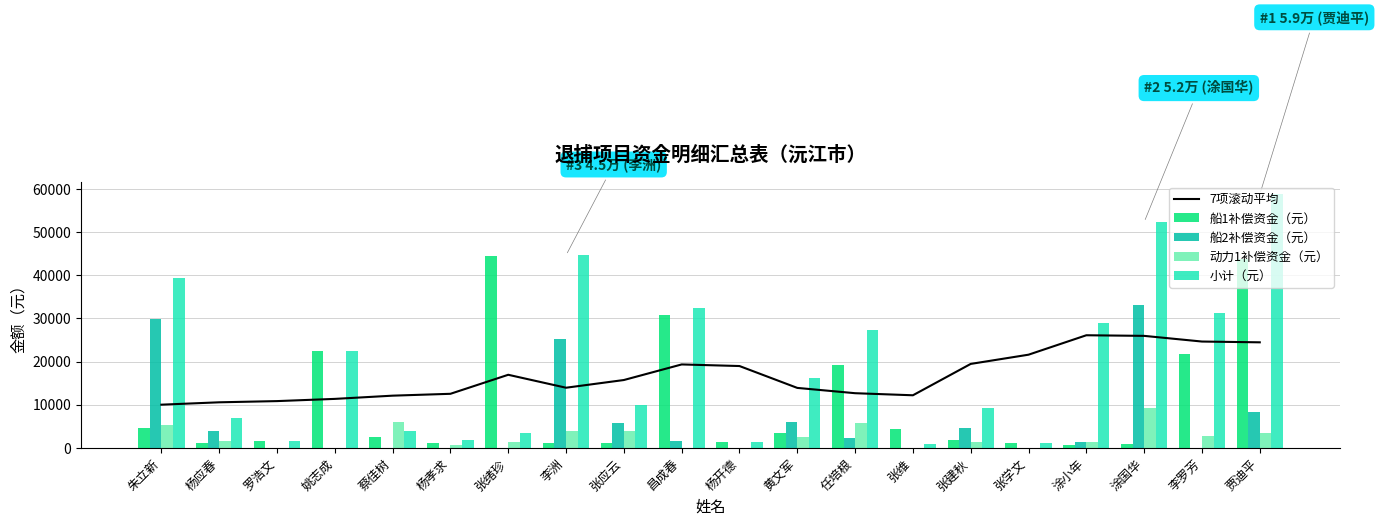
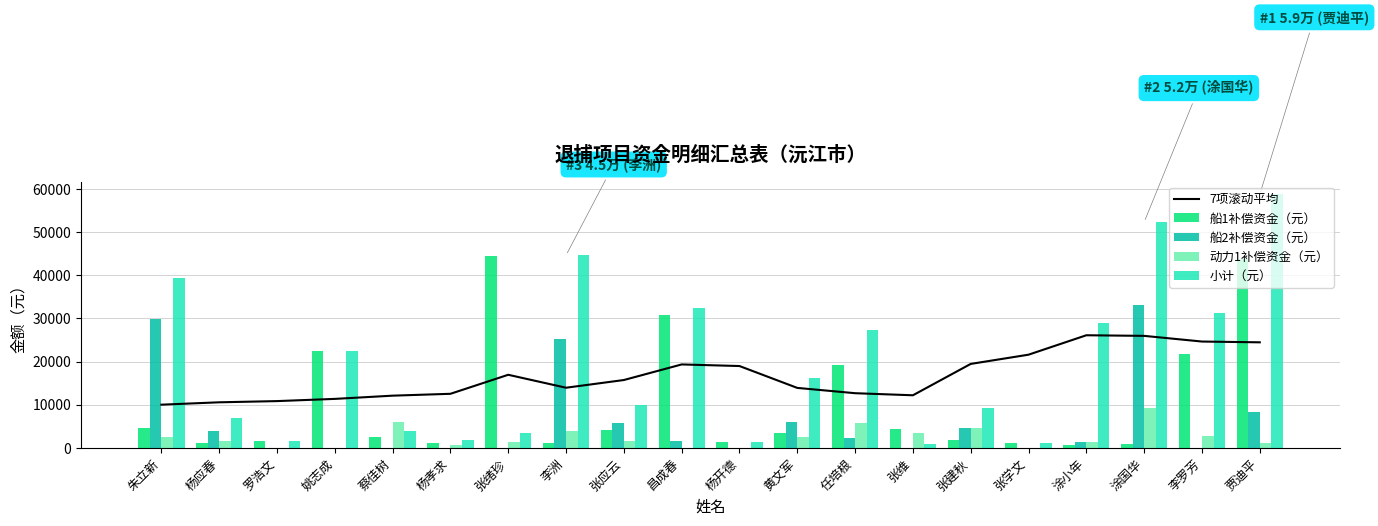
  {
    "船1补偿资金（元）": {
      "朱立新": 5000,
      "杨应春": 1000,
      "罗浩文": 2000,
      "姚志成": 22000,
      "蔡佳树": 2000,
      "杨孝求": 1000,
      "张绪珍": 44000,
      "李洲": 1000,
-     "张应云": 1000,
+     "张应云": 4000,
      "昌成春": 31000,
      "杨开德": 1000,
      "黄文军": 4000,
      "任培根": 19000,
      "张维": 4000,
      "张建秋": 2000,
      "张学文": 1000,
      "涂小年": 1000,
      "涂国华": 1000,
      "李罗芳": 22000
    },
    "7项滚动平均": {
      "朱立新": 10000,
      "杨应春": 11000,
      "罗浩文": 11000,
      "姚志成": 11000,
      "蔡佳树": 12000,
      "杨孝求": 13000,
      "张绪珍": 17000,
      "李洲": 14000,
      "张应云": 16000,
      "昌成春": 19000,
      "杨开德": 19000,
      "黄文军": 14000,
      "任培根": 13000,
      "张维": 12000,
      "张建秋": 19000,
      "张学文": 22000,
      "涂小年": 26000,
      "涂国华": 26000,
      "李罗芳": 25000,
      "贾迪平": 24000
    },
    "动力1补偿资金（元）": {
-     "朱立新": 5000,
+     "朱立新": 3000,
      "杨应春": 2000,
      "罗浩文": 0,
      "姚志成": 0,
      "蔡佳树": 6000,
      "杨孝求": 1000,
      "张绪珍": 1000,
      "李洲": 4000,
-     "张应云": 4000,
+     "张应云": 2000,
      "昌成春": 0,
      "杨开德": 0,
      "黄文军": 3000,
      "任培根": 6000,
-     "张维": 0,
-     "张建秋": 1000,
+     "张维": 4000,
+     "张建秋": 5000,
      "张学文": 0,
      "涂小年": 1000,
      "涂国华": 9000,
      "李罗芳": 3000,
-     "贾迪平": 4000
+     "贾迪平": 1000
    }
  }
